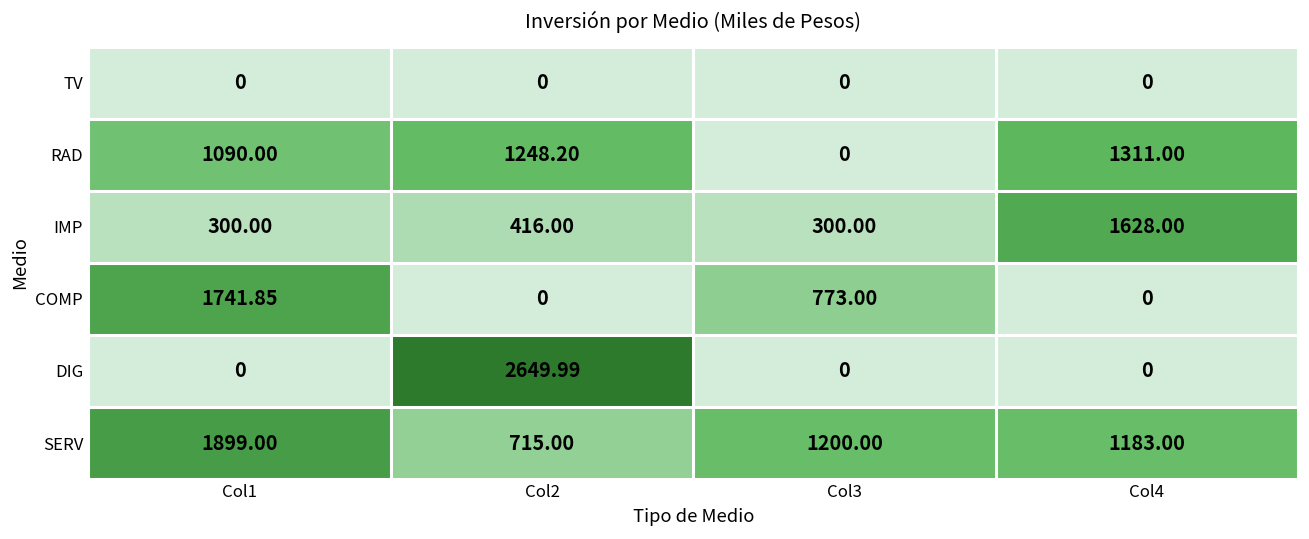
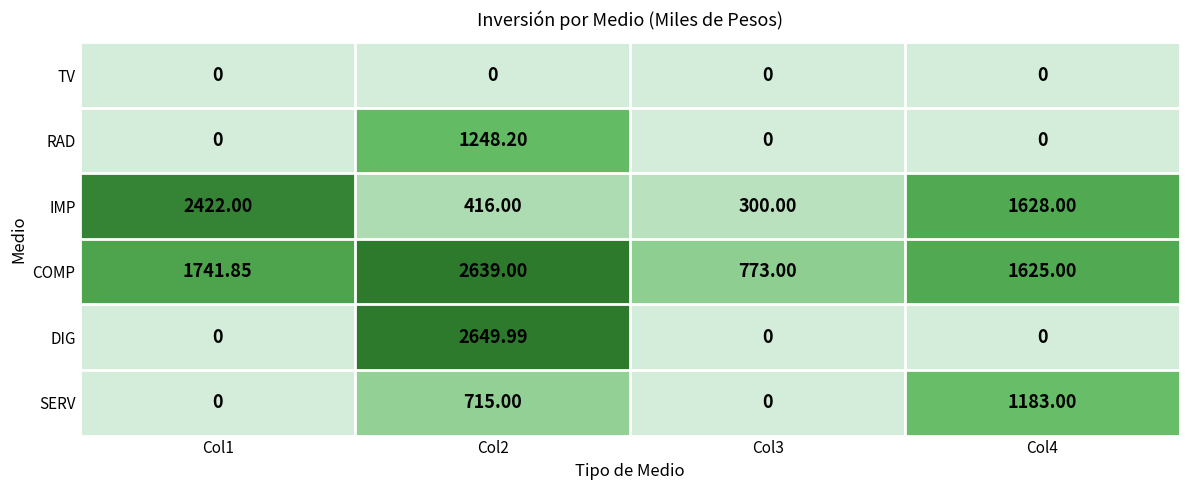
  {
    "TV": {
      "Col1": 0,
      "Col2": 0,
      "Col3": 0,
      "Col4": 0
    },
    "RAD": {
-     "Col1": 1090.00,
+     "Col1": 0,
      "Col2": 1248.20,
      "Col3": 0,
-     "Col4": 1311.00
+     "Col4": 0
    },
    "IMP": {
-     "Col1": 300.00,
+     "Col1": 2422.00,
      "Col2": 416.00,
      "Col3": 300.00,
      "Col4": 1628.00
    },
    "COMP": {
      "Col1": 1741.85,
-     "Col2": 0,
+     "Col2": 2639.00,
      "Col3": 773.00,
-     "Col4": 0
+     "Col4": 1625.00
    },
    "DIG": {
      "Col1": 0,
      "Col2": 2649.99,
      "Col3": 0,
      "Col4": 0
    },
    "SERV": {
-     "Col1": 1899.00,
+     "Col1": 0,
      "Col2": 715.00,
-     "Col3": 1200.00,
+     "Col3": 0,
      "Col4": 1183.00
    }
  }
